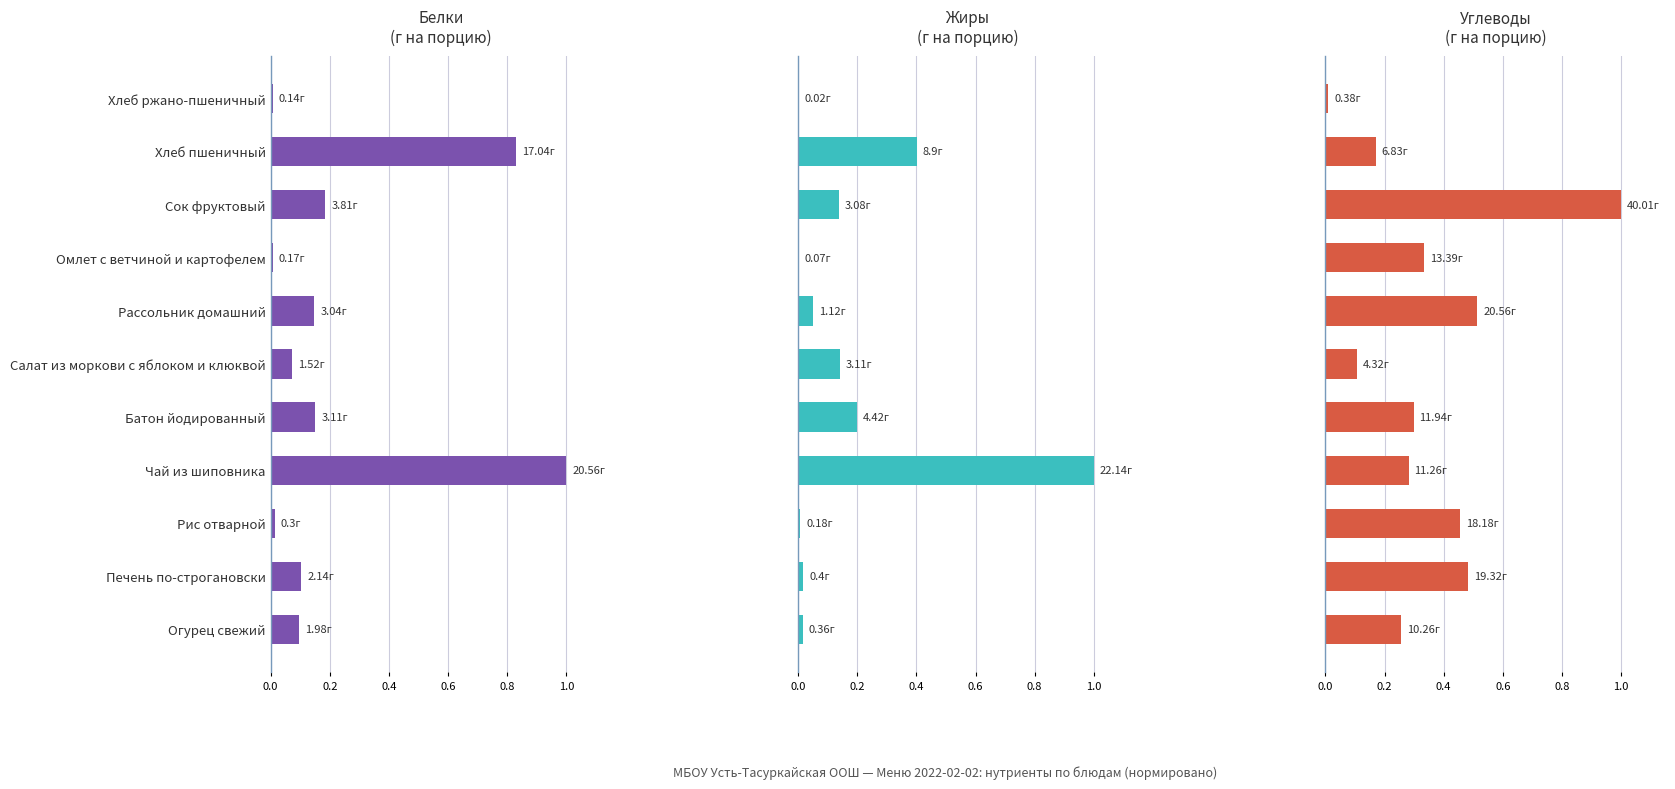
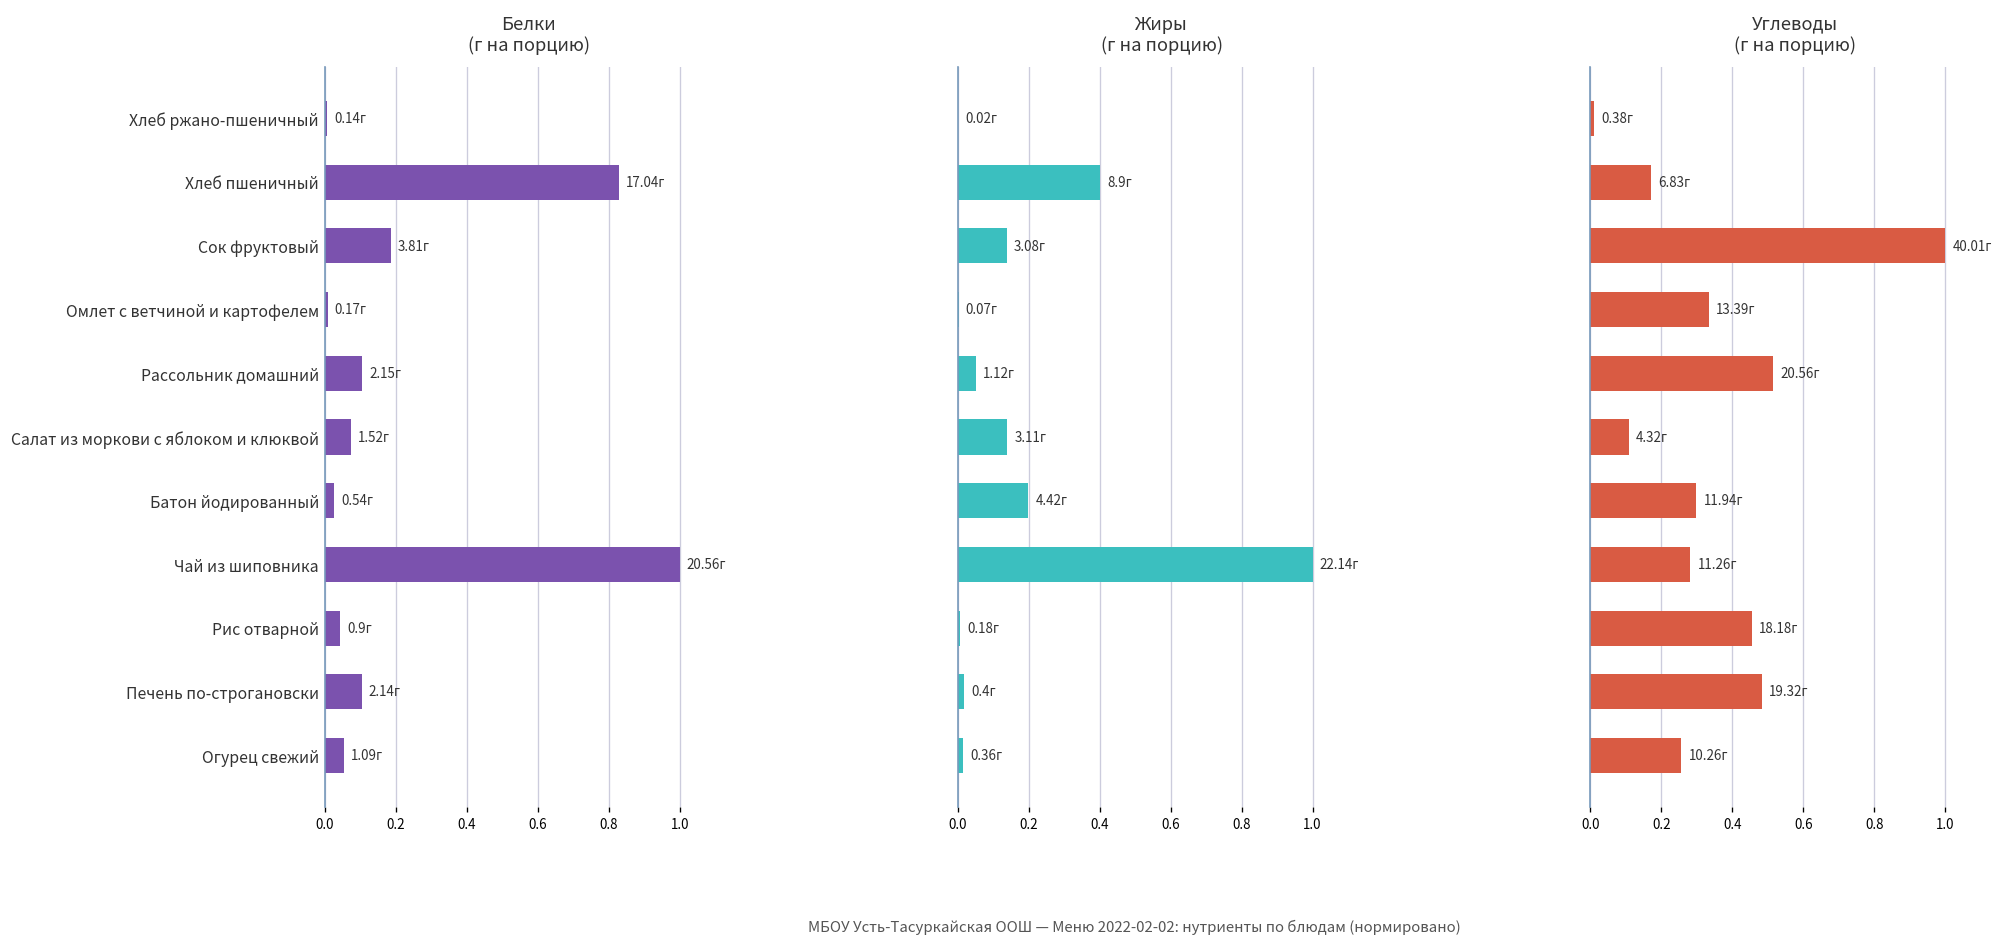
  {
    "Белки (г на порцию)": {
-     "Рассольник домашний": "3.04г",
-     "Батон йодированный": "3.11г",
-     "Рис отварной": "0.3г",
-     "Огурец свежий": "1.98г"
+     "Рассольник домашний": "2.15г",
+     "Батон йодированный": "0.54г",
+     "Рис отварной": "0.9г",
+     "Огурец свежий": "1.09г"
    }
  }
